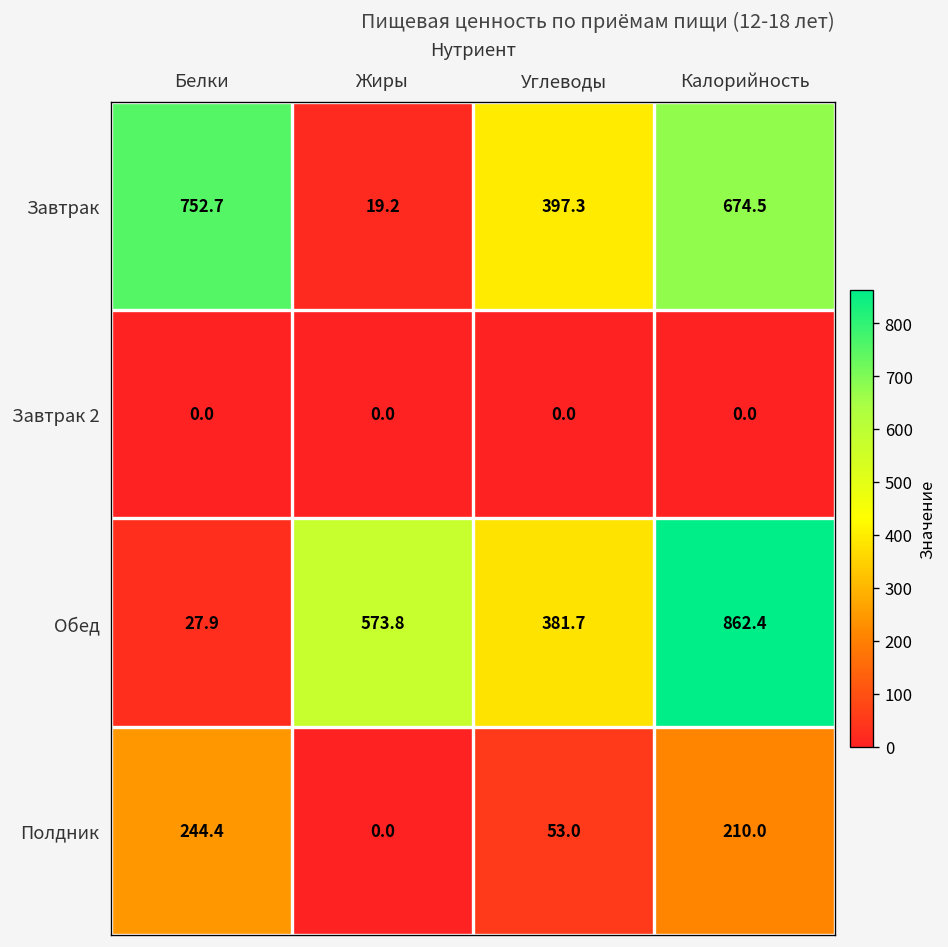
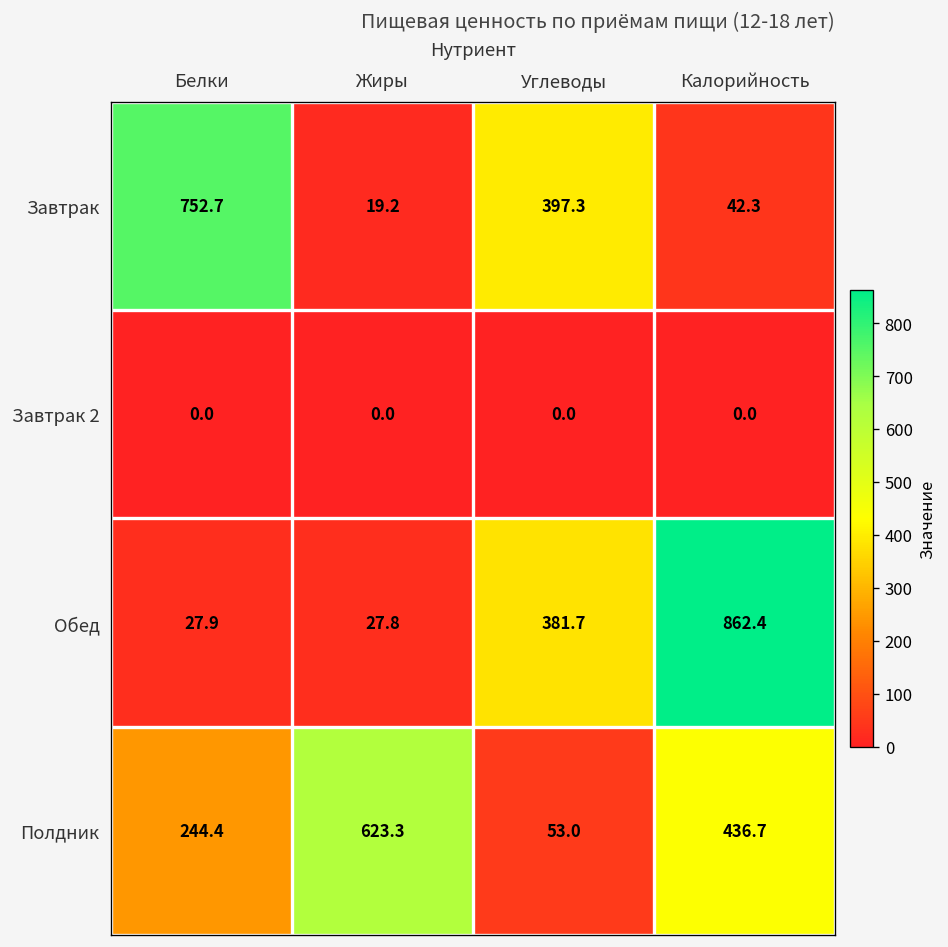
  {
    "Завтрак": {
      "Белки": 752.7,
      "Жиры": 19.2,
      "Углеводы": 397.3,
-     "Калорийность": 674.5
+     "Калорийность": 42.3
    },
    "Завтрак 2": {
      "Белки": 0.0,
      "Жиры": 0.0,
      "Углеводы": 0.0,
      "Калорийность": 0.0
    },
    "Обед": {
      "Белки": 27.9,
-     "Жиры": 573.8,
+     "Жиры": 27.8,
      "Углеводы": 381.7,
      "Калорийность": 862.4
    },
    "Полдник": {
      "Белки": 244.4,
-     "Жиры": 0.0,
+     "Жиры": 623.3,
      "Углеводы": 53.0,
-     "Калорийность": 210.0
+     "Калорийность": 436.7
    }
  }
